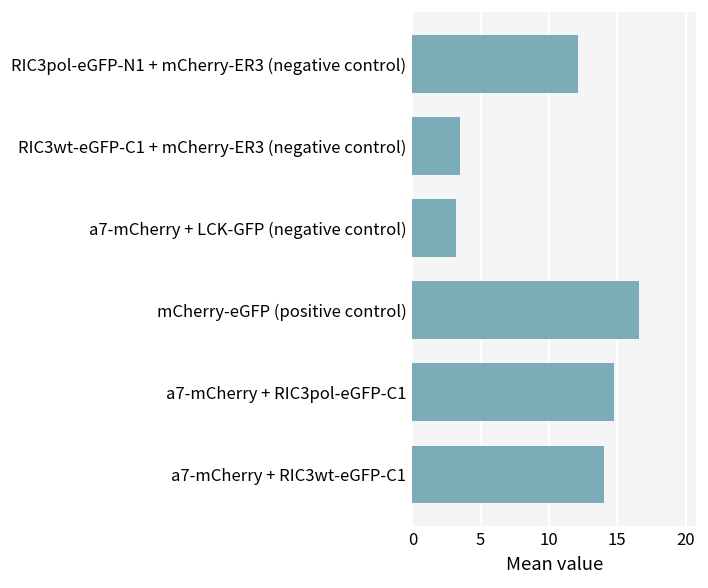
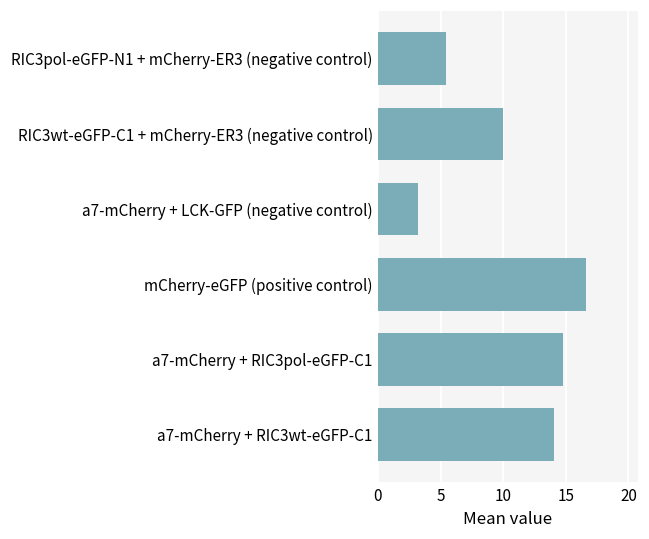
  {
-   "RIC3pol-eGFP-N1 + mCherry-ER3 (negative control)": 12.1,
-   "RIC3wt-eGFP-C1 + mCherry-ER3 (negative control)": 3.5,
+   "RIC3pol-eGFP-N1 + mCherry-ER3 (negative control)": 5.4,
+   "RIC3wt-eGFP-C1 + mCherry-ER3 (negative control)": 10.0,
    "a7-mCherry + LCK-GFP (negative control)": 3.2,
    "mCherry-eGFP (positive control)": 16.6,
    "a7-mCherry + RIC3pol-eGFP-C1": 14.8,
    "a7-mCherry + RIC3wt-eGFP-C1": 14.0
  }
